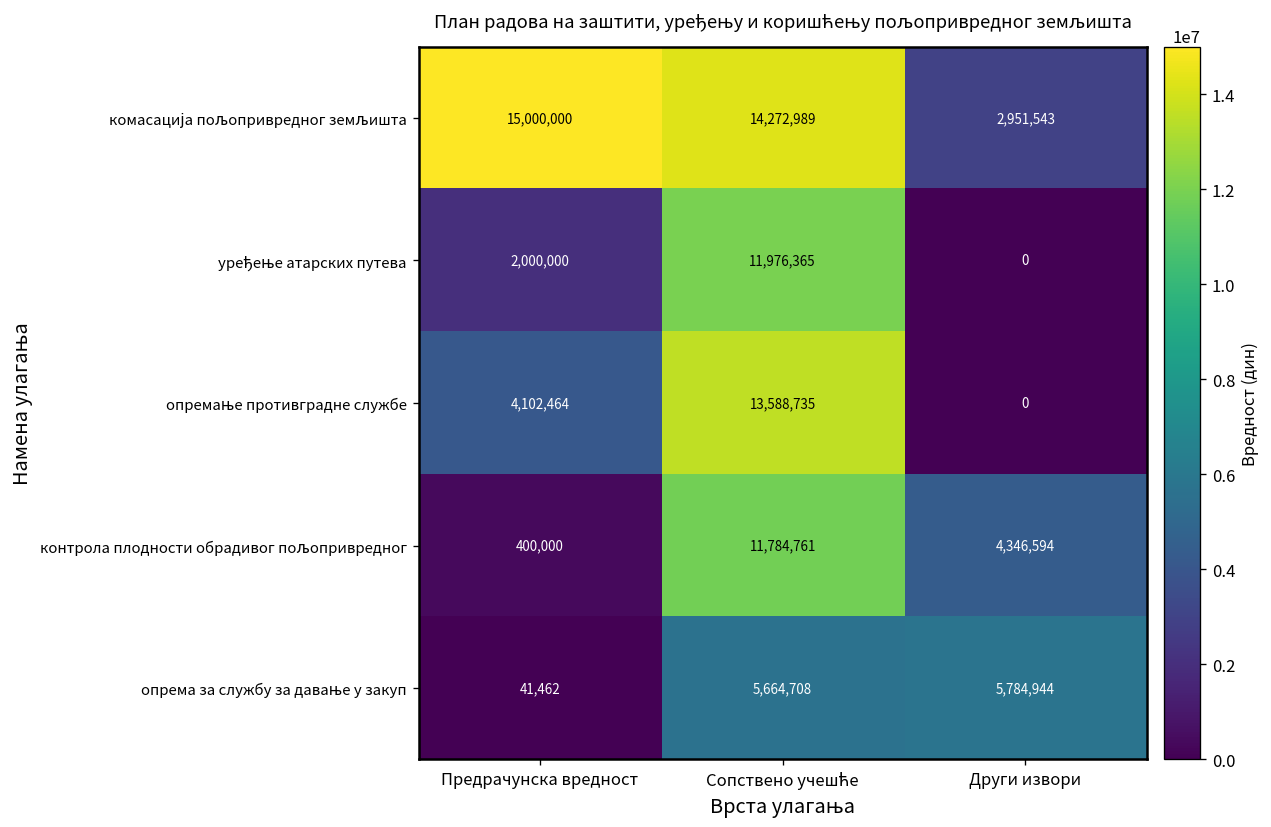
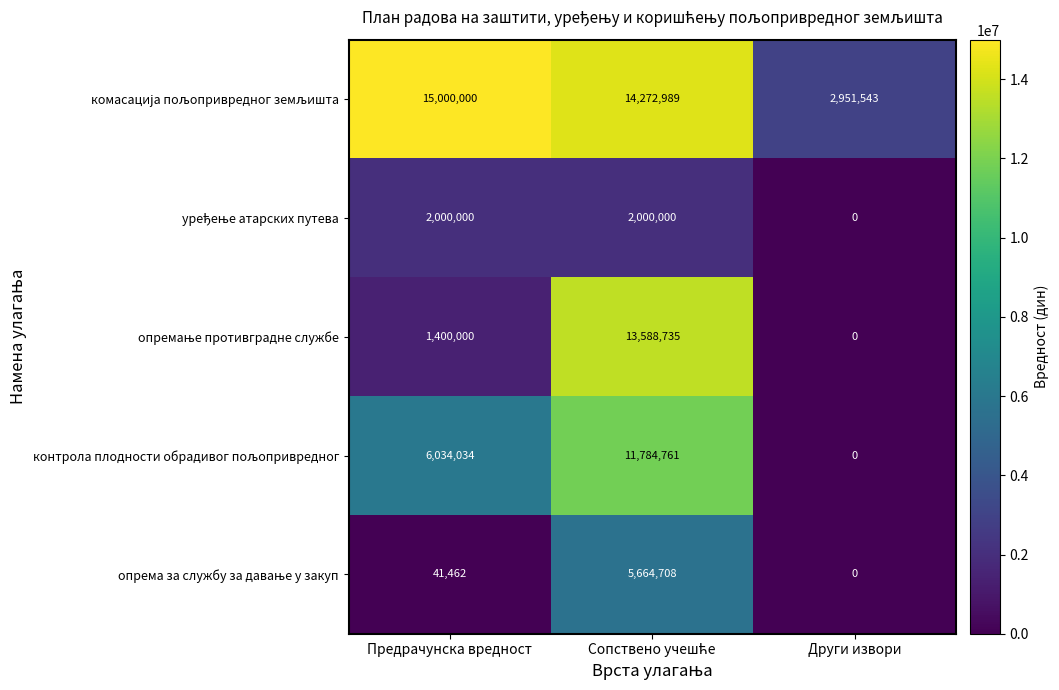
  {
    "комасација пољопривредног земљишта": {
      "Предрачунска вредност": "15,000,000",
      "Сопствено учешће": "14,272,989",
      "Други извори": "2,951,543"
    },
    "уређење атарских путева": {
      "Предрачунска вредност": "2,000,000",
-     "Сопствено учешће": "11,976,365",
+     "Сопствено учешће": "2,000,000",
      "Други извори": "0"
    },
    "опремање противградне службе": {
-     "Предрачунска вредност": "4,102,464",
+     "Предрачунска вредност": "1,400,000",
      "Сопствено учешће": "13,588,735",
      "Други извори": "0"
    },
    "контрола плодности обрадивог пољопривредног": {
-     "Предрачунска вредност": "400,000",
+     "Предрачунска вредност": "6,034,034",
      "Сопствено учешће": "11,784,761",
-     "Други извори": "4,346,594"
+     "Други извори": "0"
    },
    "опрема за службу за давање у закуп": {
      "Предрачунска вредност": "41,462",
      "Сопствено учешће": "5,664,708",
-     "Други извори": "5,784,944"
+     "Други извори": "0"
    }
  }
